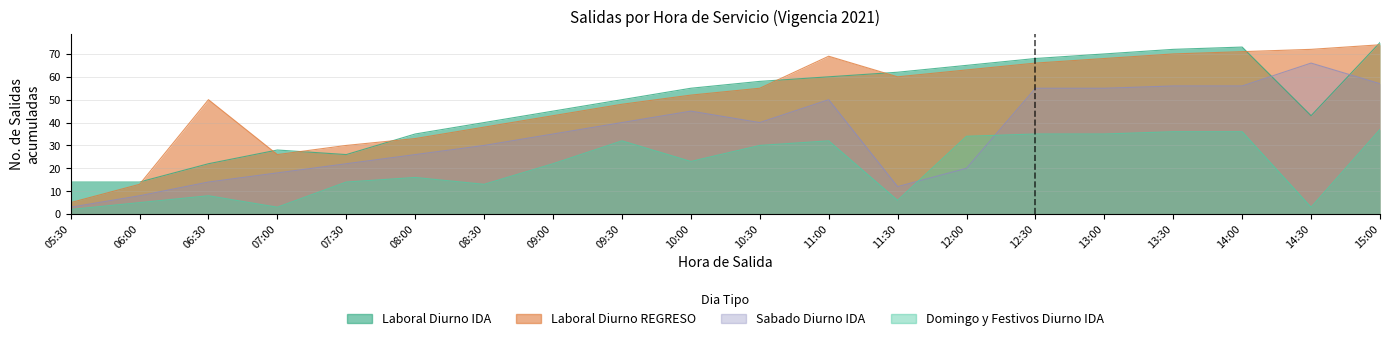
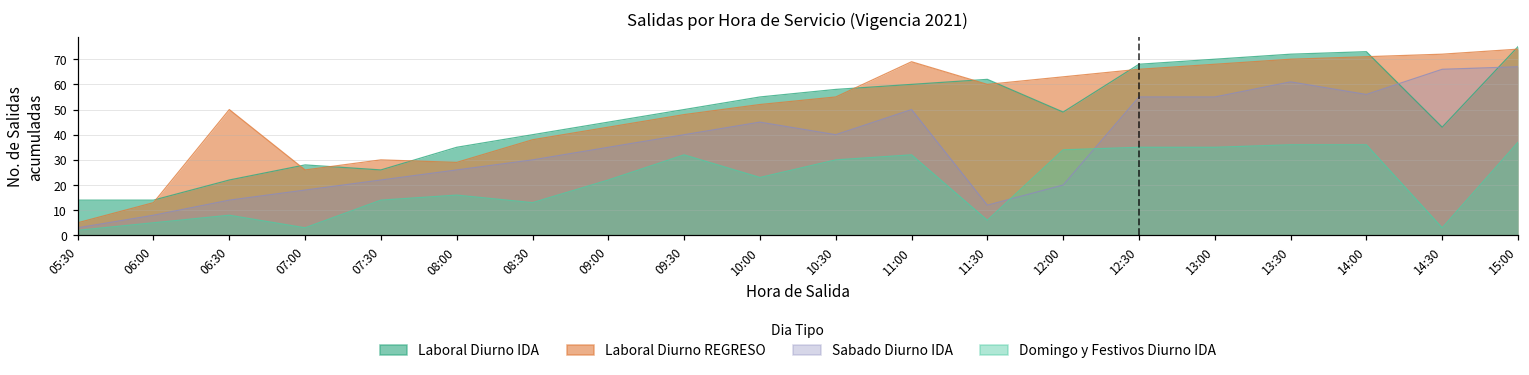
  {
    "Laboral Diurno IDA": {
      "05:30": 14,
      "06:30": 22,
      "07:00": 28,
      "07:30": 26,
      "08:00": 35,
      "08:30": 40,
      "09:00": 45,
      "09:30": 50,
      "10:00": 55,
      "10:30": 58,
      "11:00": 60,
      "11:30": 62,
-     "12:00": 65,
+     "12:00": 49,
      "12:30": 68,
      "13:00": 70,
      "13:30": 72,
      "14:00": 73,
      "14:30": 43
    },
    "Laboral Diurno REGRESO": {
      "05:30": 5,
      "06:30": 50,
      "07:00": 26,
      "07:30": 30,
-     "08:00": 33,
+     "08:00": 29,
      "08:30": 38,
      "09:00": 43,
      "09:30": 48,
      "10:00": 52,
      "10:30": 55,
      "11:00": 69,
      "11:30": 60,
      "12:00": 63,
      "12:30": 66,
      "13:00": 68,
      "13:30": 70,
      "14:00": 71,
      "14:30": 72
    },
    "Sabado Diurno IDA": {
      "06:00": 8,
      "06:30": 14,
      "07:00": 18,
      "07:30": 22,
      "08:00": 26,
      "08:30": 30,
      "09:00": 35,
      "09:30": 40,
      "10:00": 45,
      "10:30": 40,
      "11:00": 50,
      "11:30": 12,
      "12:00": 20,
      "12:30": 55,
      "13:00": 55,
-     "13:30": 56,
+     "13:30": 61,
      "14:00": 56,
      "14:30": 66,
-     "15:00": 57
+     "15:00": 67
    },
    "Domingo y Festivos Diurno IDA": {
      "06:00": 5,
      "06:30": 8,
      "07:00": 3,
      "07:30": 14,
      "08:00": 16,
      "08:30": 13,
      "09:00": 22,
      "09:30": 32,
      "10:00": 23,
      "10:30": 30,
      "11:00": 32,
      "11:30": 6,
      "12:00": 34,
      "12:30": 35,
      "13:00": 35,
      "13:30": 36,
      "14:00": 36,
      "14:30": 3,
      "15:00": 37
    }
  }
